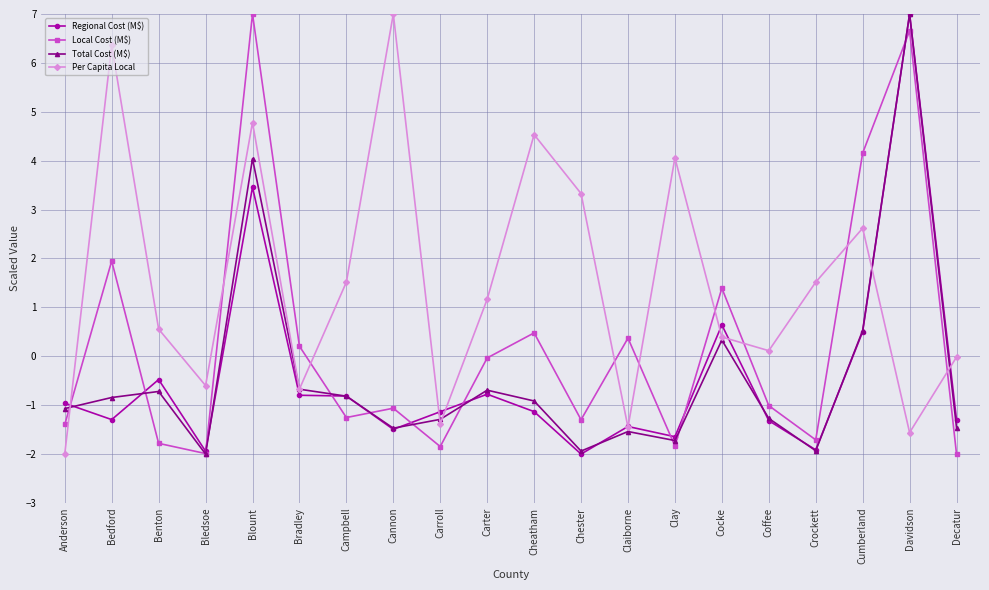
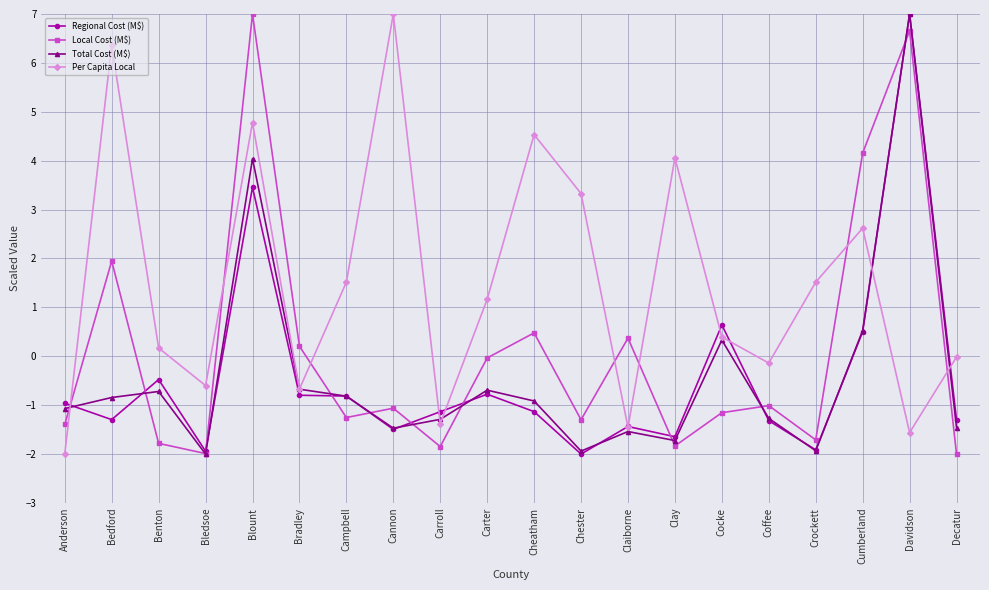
  {
    "Local Cost (M$)": {
      "Anderson": -1.4,
      "Bedford": 1.9,
      "Benton": -1.8,
      "Blount": 7.0,
      "Bradley": 0.2,
      "Campbell": -1.3,
      "Cannon": -1.1,
      "Carroll": -1.8,
      "Carter": 0.0,
      "Cheatham": 0.5,
      "Chester": -1.3,
      "Claiborne": 0.4,
      "Clay": -1.8,
-     "Cocke": 1.4,
+     "Cocke": -1.2,
      "Coffee": -1.0,
      "Crockett": -1.7,
      "Cumberland": 4.2,
      "Davidson": 6.7,
      "Decatur": -2.0
    },
    "Per Capita Local": {
      "Anderson": -2.0,
-     "Benton": 0.6,
+     "Benton": 0.2,
      "Bledsoe": -0.6,
      "Blount": 4.8,
      "Campbell": 1.5,
      "Cannon": 7.0,
      "Carroll": -1.4,
      "Carter": 1.2,
      "Cheatham": 4.5,
      "Chester": 3.3,
      "Clay": 4.1,
      "Cocke": 0.4,
-     "Coffee": 0.1,
+     "Coffee": -0.1,
      "Crockett": 1.5,
      "Cumberland": 2.6,
      "Davidson": -1.6,
      "Decatur": 0.0
    }
  }
